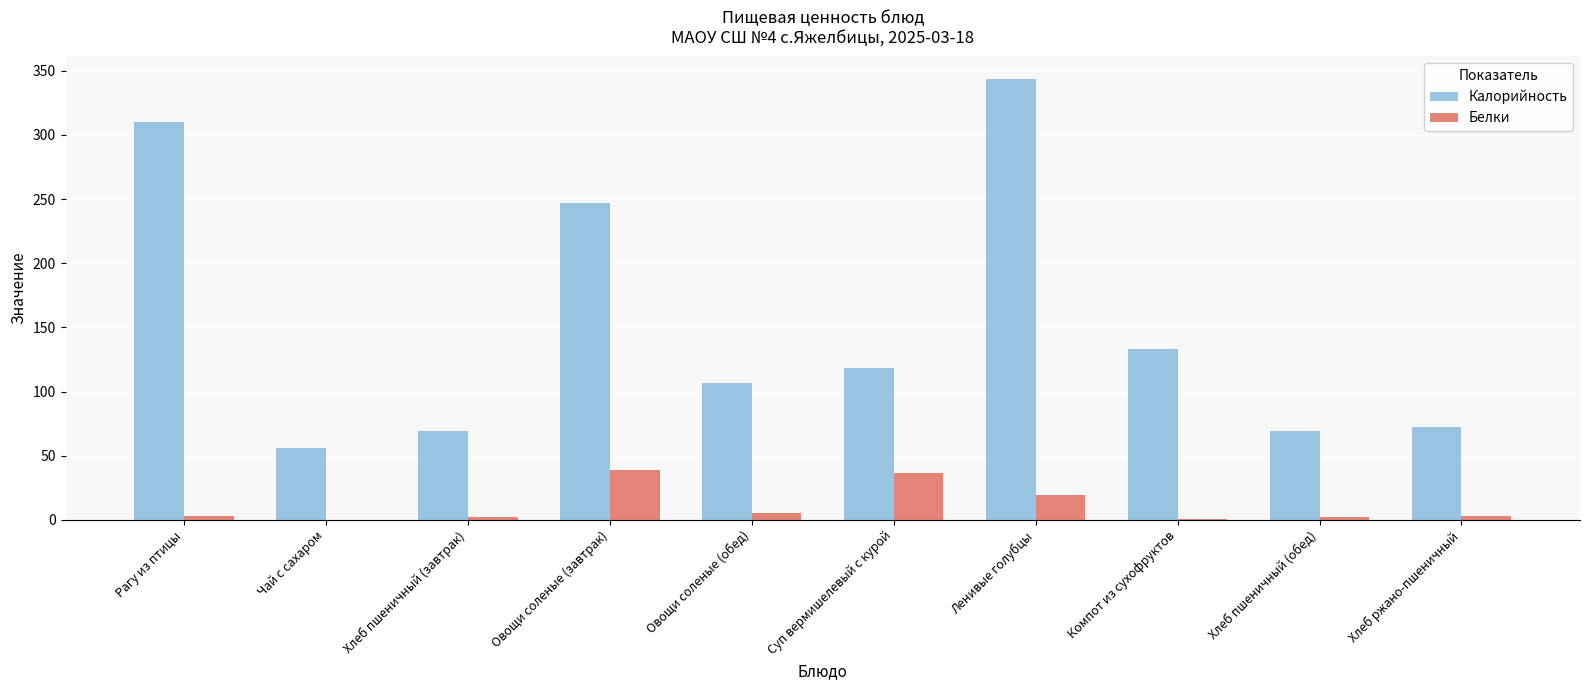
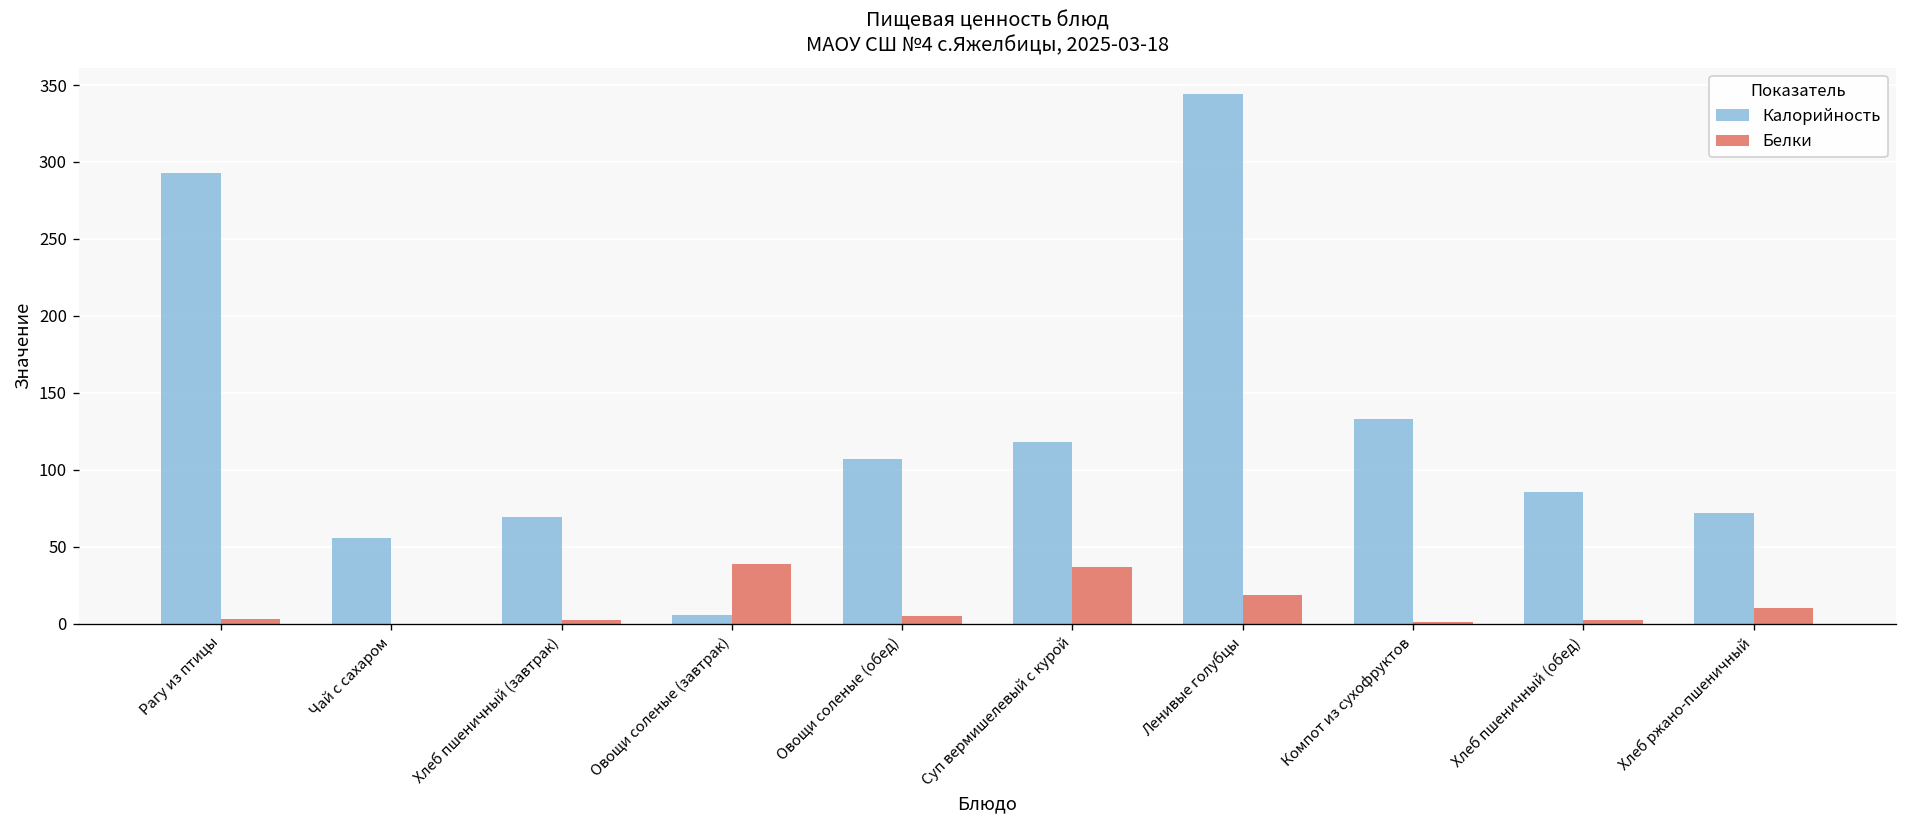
  {
    "Калорийность": {
-     "Рагу из птицы": 310,
+     "Рагу из птицы": 293,
      "Чай с сахаром": 56,
      "Хлеб пшеничный (завтрак)": 69,
-     "Овощи соленые (завтрак)": 247,
+     "Овощи соленые (завтрак)": 6,
      "Овощи соленые (обед)": 107,
      "Суп вермишелевый с курой": 118,
      "Ленивые голубцы": 344,
      "Компот из сухофруктов": 133,
-     "Хлеб пшеничный (обед)": 69,
+     "Хлеб пшеничный (обед)": 86,
      "Хлеб ржано-пшеничный": 72
    },
    "Белки": {
      "Рагу из птицы": 3,
      "Чай с сахаром": 0,
      "Хлеб пшеничный (завтрак)": 3,
      "Овощи соленые (завтрак)": 39,
      "Овощи соленые (обед)": 5,
      "Суп вермишелевый с курой": 37,
      "Ленивые голубцы": 19,
      "Хлеб пшеничный (обед)": 3,
-     "Хлеб ржано-пшеничный": 3
+     "Хлеб ржано-пшеничный": 10
    }
  }
